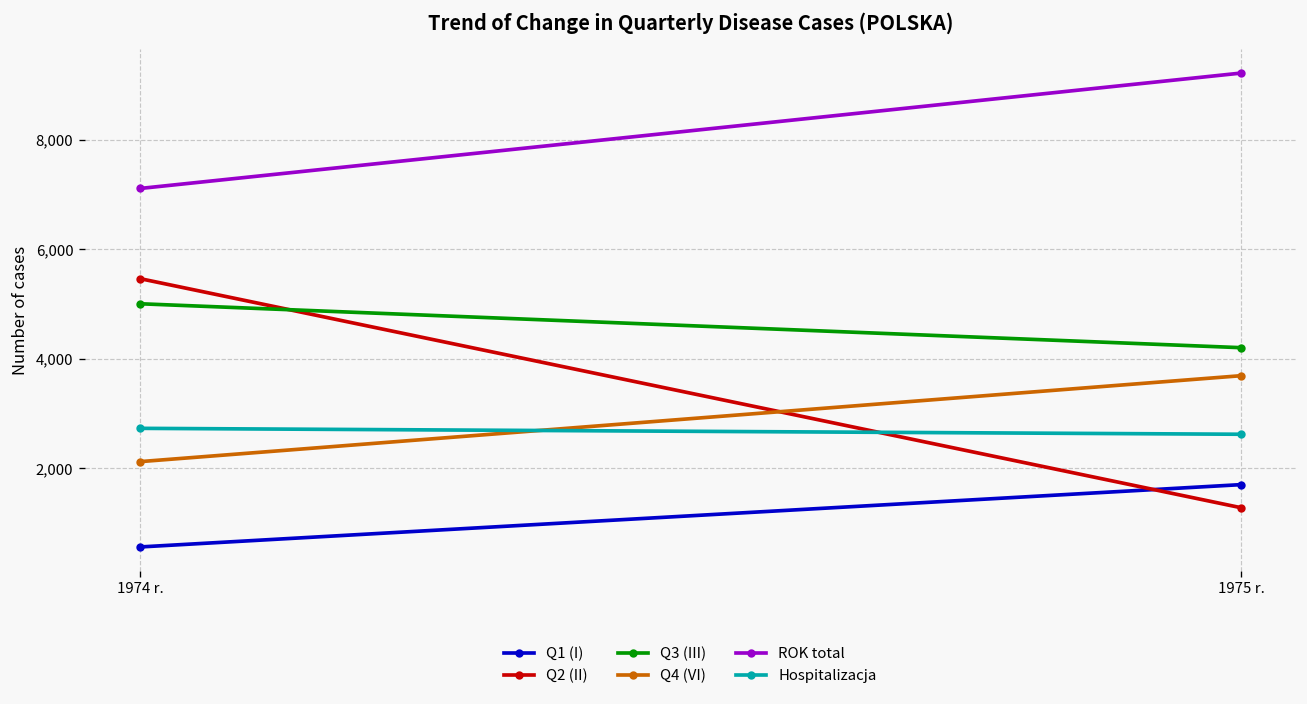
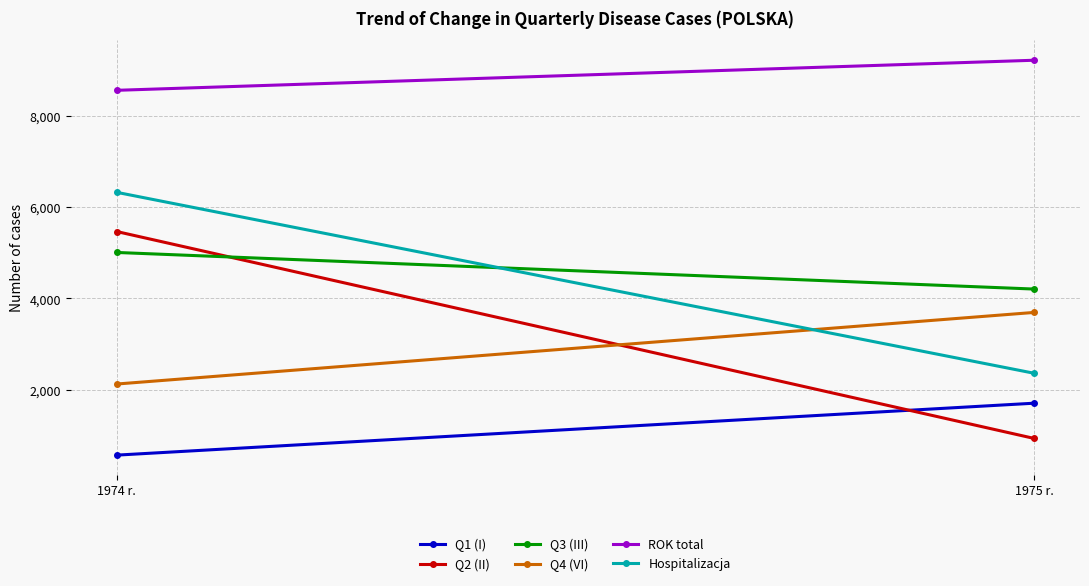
  {
    "Q1 (I)": {
      "1974 r.": "600",
      "1975 r.": "1,700"
    },
    "Q2 (II)": {
      "1974 r.": "5,500",
-     "1975 r.": "1,300"
+     "1975 r.": "900"
    },
    "Q3 (III)": {
      "1974 r.": "5,000",
      "1975 r.": "4,200"
    },
    "Q4 (VI)": {
      "1974 r.": "2,100",
      "1975 r.": "3,700"
    },
    "ROK total": {
-     "1974 r.": "7,100",
+     "1974 r.": "8,600",
      "1975 r.": "9,200"
    },
    "Hospitalizacja": {
-     "1974 r.": "2,700",
-     "1975 r.": "2,600"
+     "1974 r.": "6,300",
+     "1975 r.": "2,400"
    }
  }
